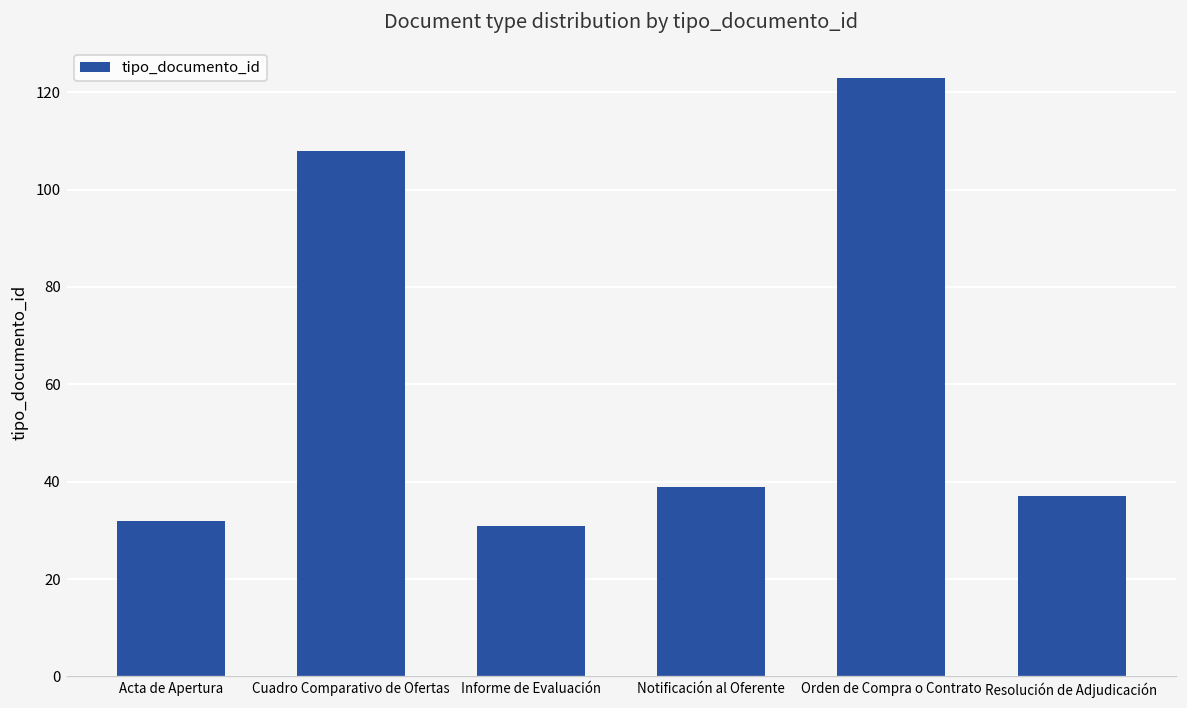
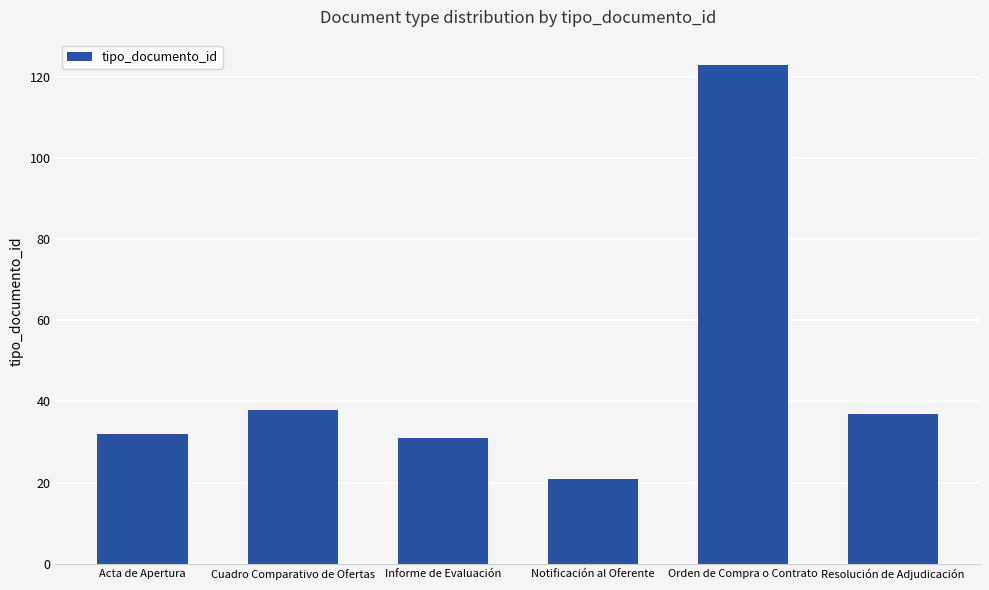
  {
    "Acta de Apertura": 32,
-   "Cuadro Comparativo de Ofertas": 108,
+   "Cuadro Comparativo de Ofertas": 38,
    "Informe de Evaluación": 31,
-   "Notificación al Oferente": 39,
+   "Notificación al Oferente": 21,
    "Orden de Compra o Contrato": 123,
    "Resolución de Adjudicación": 37
  }
